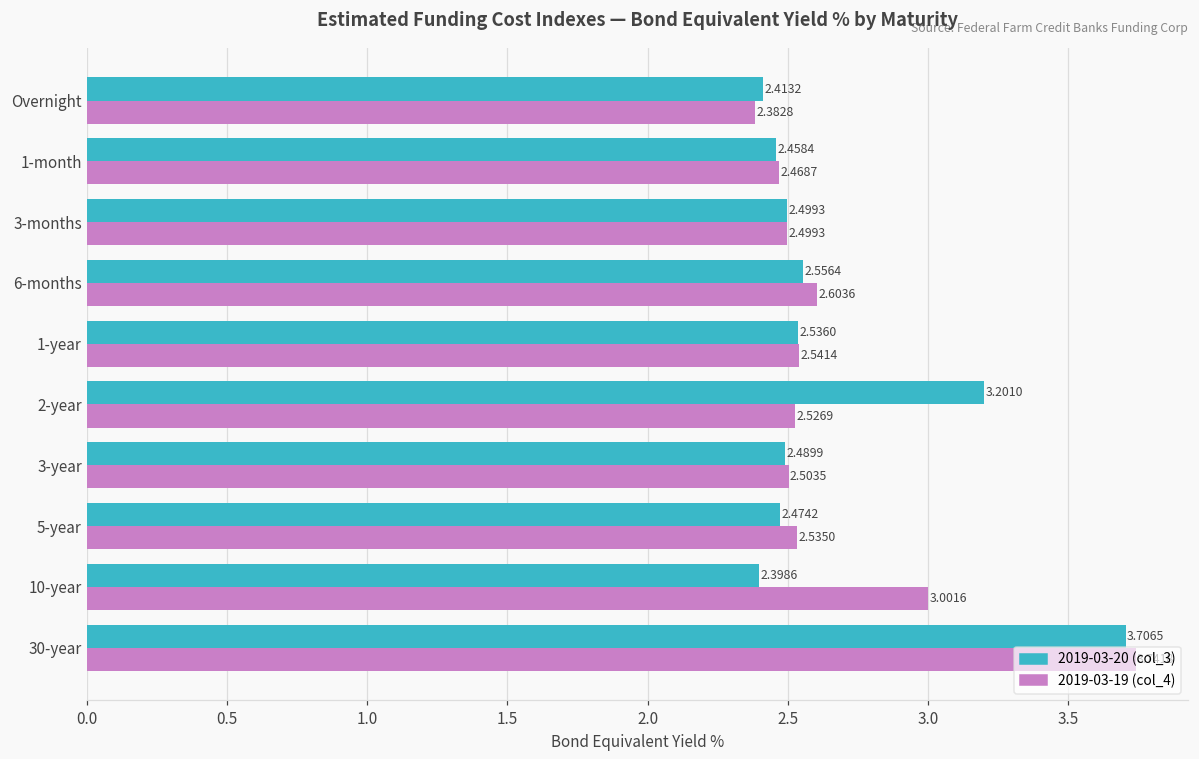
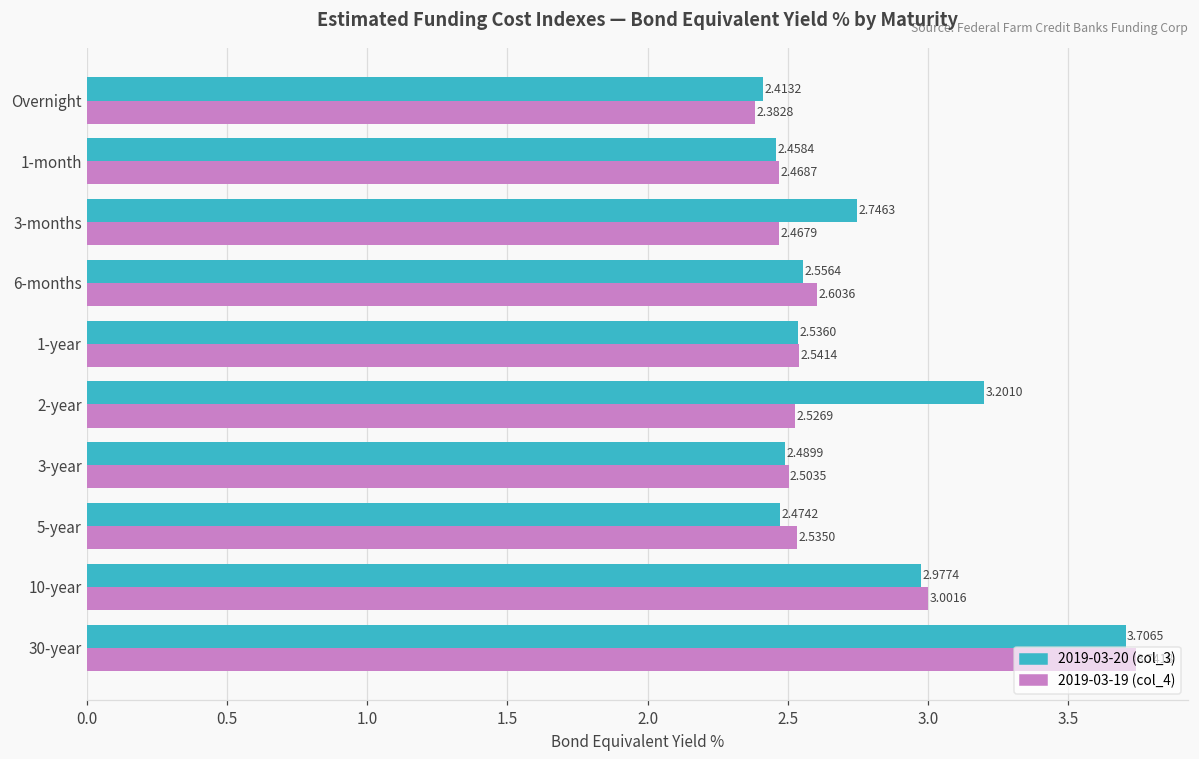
  {
    "2019-03-20 (col_3)": {
      "Overnight": 2.4132,
      "1-month": 2.4584,
-     "3-months": 2.4993,
+     "3-months": 2.7463,
      "6-months": 2.5564,
      "1-year": 2.5360,
      "2-year": 3.2010,
      "3-year": 2.4899,
      "5-year": 2.4742,
-     "10-year": 2.3986,
+     "10-year": 2.9774,
      "30-year": 3.7065
    },
    "2019-03-19 (col_4)": {
      "Overnight": 2.3828,
      "1-month": 2.4687,
-     "3-months": 2.4993,
+     "3-months": 2.4679,
      "6-months": 2.6036,
      "1-year": 2.5414,
      "2-year": 2.5269,
      "3-year": 2.5035,
      "5-year": 2.5350,
      "10-year": 3.0016
    }
  }
